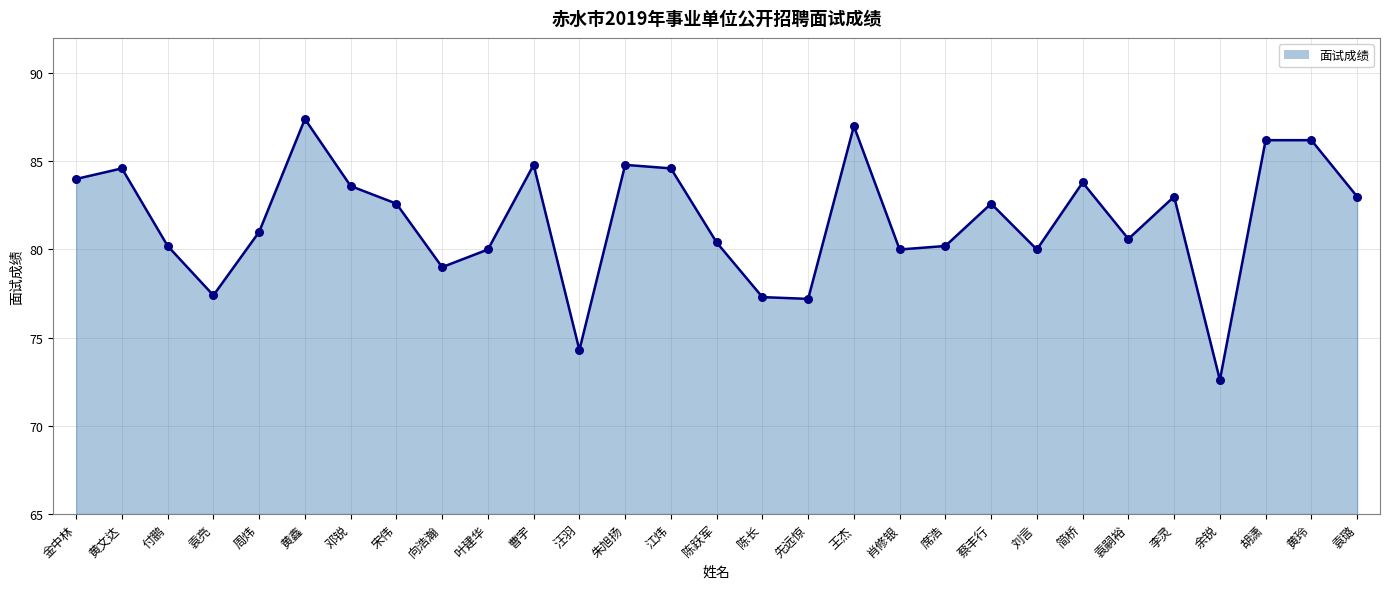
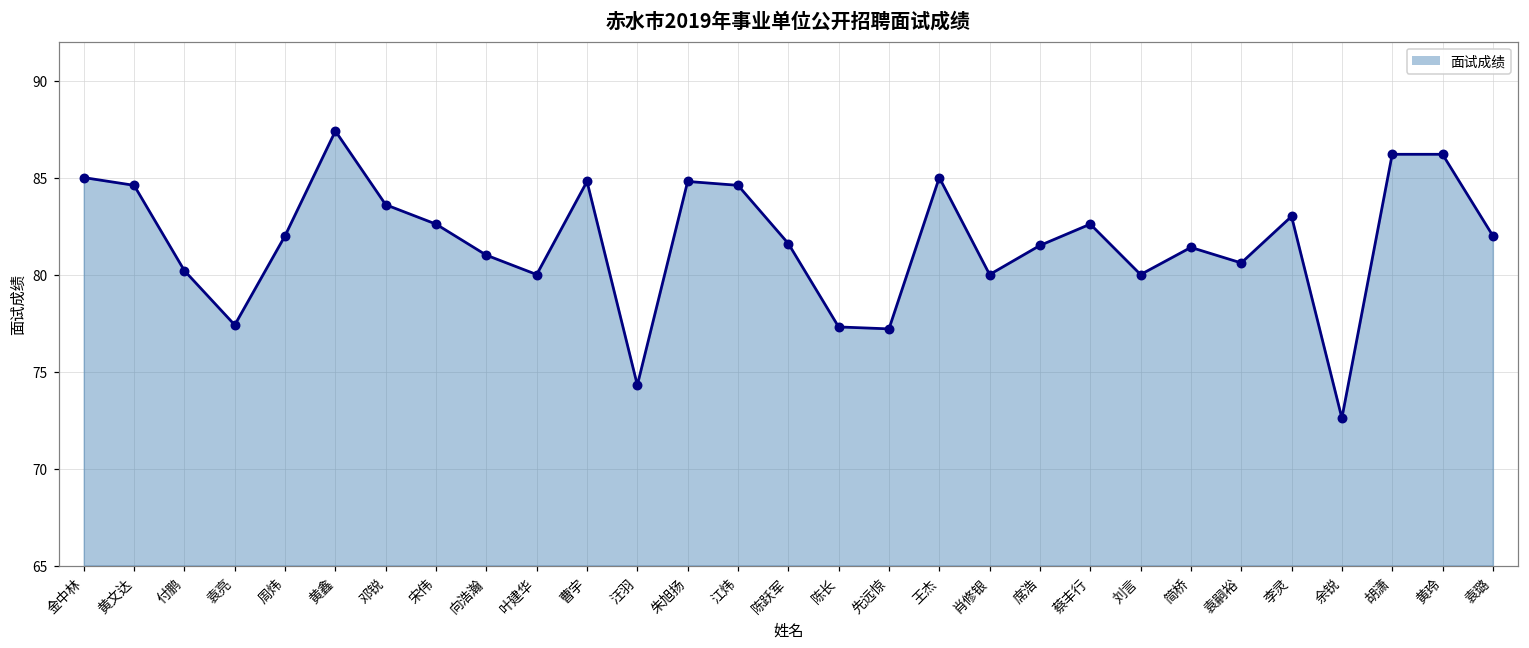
  {
-   "金中林": 84,
+   "金中林": 85,
    "黄文达": 84.6,
    "付鹏": 80.2,
    "袁亮": 77.4,
-   "周炜": 81,
+   "周炜": 82,
    "黄鑫": 87.4,
    "邓锐": 83.6,
    "宋伟": 82.6,
-   "向浩瀚": 79,
+   "向浩瀚": 81,
    "叶建华": 80.0,
    "曹宇": 84.8,
    "汪羽": 74.3,
    "朱旭扬": 84.8,
    "江炜": 84.6,
-   "陈跃军": 80.4,
+   "陈跃军": 81.6,
    "陈长": 77.3,
    "先远惊": 77.2,
-   "王杰": 87,
+   "王杰": 85,
    "肖修银": 80.0,
-   "席浩": 80.2,
+   "席浩": 81.5,
    "蔡丰行": 82.6,
    "刘言": 80.0,
-   "简桥": 83.8,
+   "简桥": 81.4,
    "袁嗣裕": 80.6,
    "李灵": 83.0,
    "余锐": 72.6,
    "胡潇": 86.2,
    "黄玲": 86.2,
-   "袁璐": 83
+   "袁璐": 82
  }
